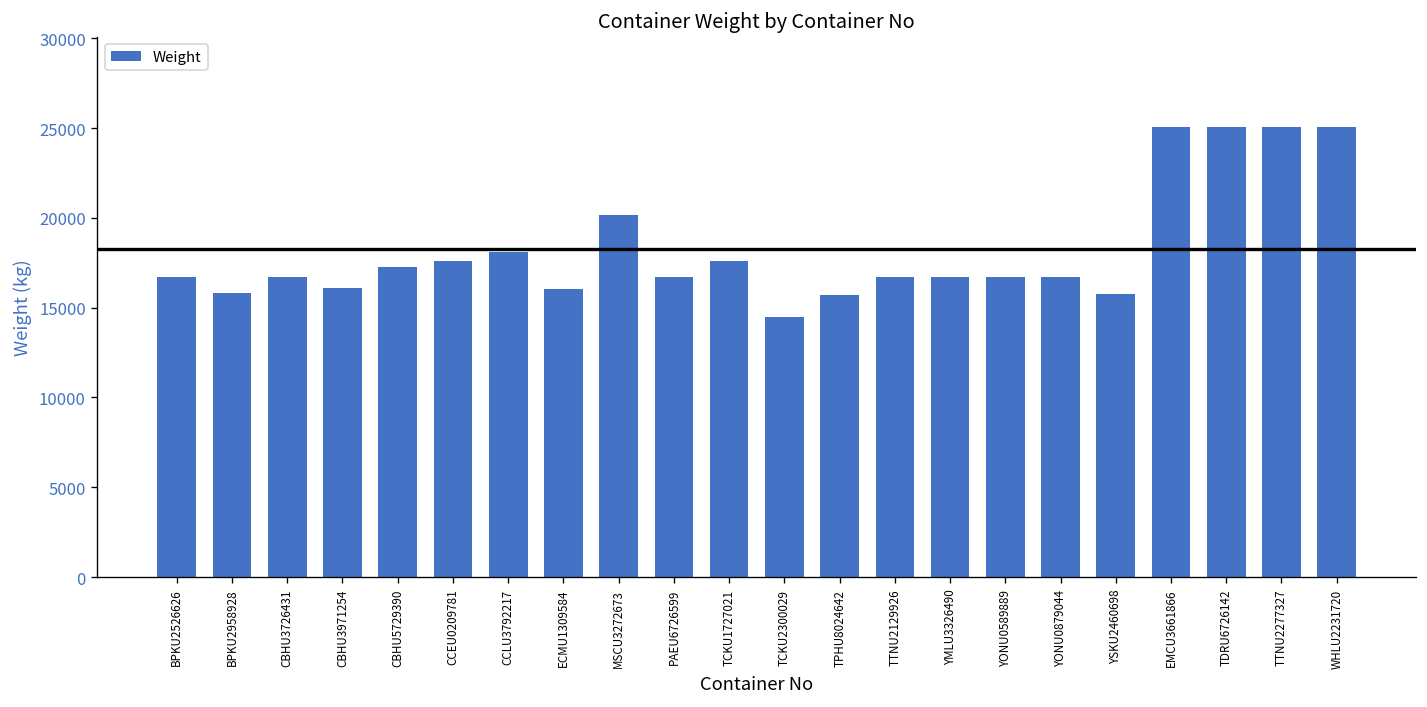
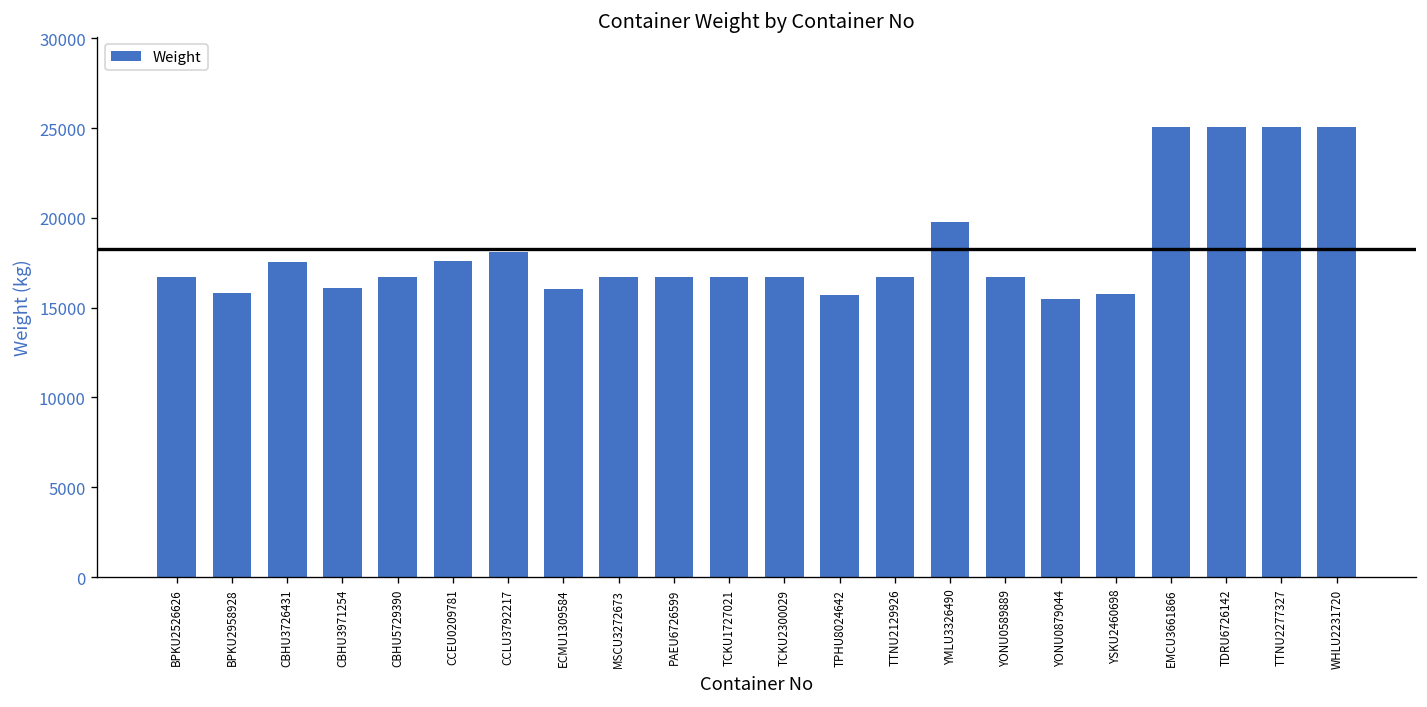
  {
    "BPKU2526626": 16700,
    "BPKU2958928": 15800,
-   "CBHU3726431": 16700,
+   "CBHU3726431": 17600,
    "CBHU3971254": 16100,
-   "CBHU5729390": 17300,
+   "CBHU5729390": 16700,
    "CCEU0209781": 17600,
    "CCLU3792217": 18100,
    "ECMU1309584": 16000,
-   "MSCU3272673": 20200,
+   "MSCU3272673": 16700,
    "PAEU6726599": 16700,
-   "TCKU1727021": 17600,
-   "TCKU2300029": 14500,
+   "TCKU1727021": 16700,
+   "TCKU2300029": 16700,
    "TPHU8024642": 15700,
    "TTNU2129926": 16700,
-   "YMLU3326490": 16700,
+   "YMLU3326490": 19800,
    "YONU0589889": 16700,
-   "YONU0879044": 16700,
+   "YONU0879044": 15500,
    "YSKU2460698": 15800,
    "EMCU3661866": 25100,
    "TDRU6726142": 25100,
    "TTNU2277327": 25100,
    "WHLU2231720": 25100
  }
